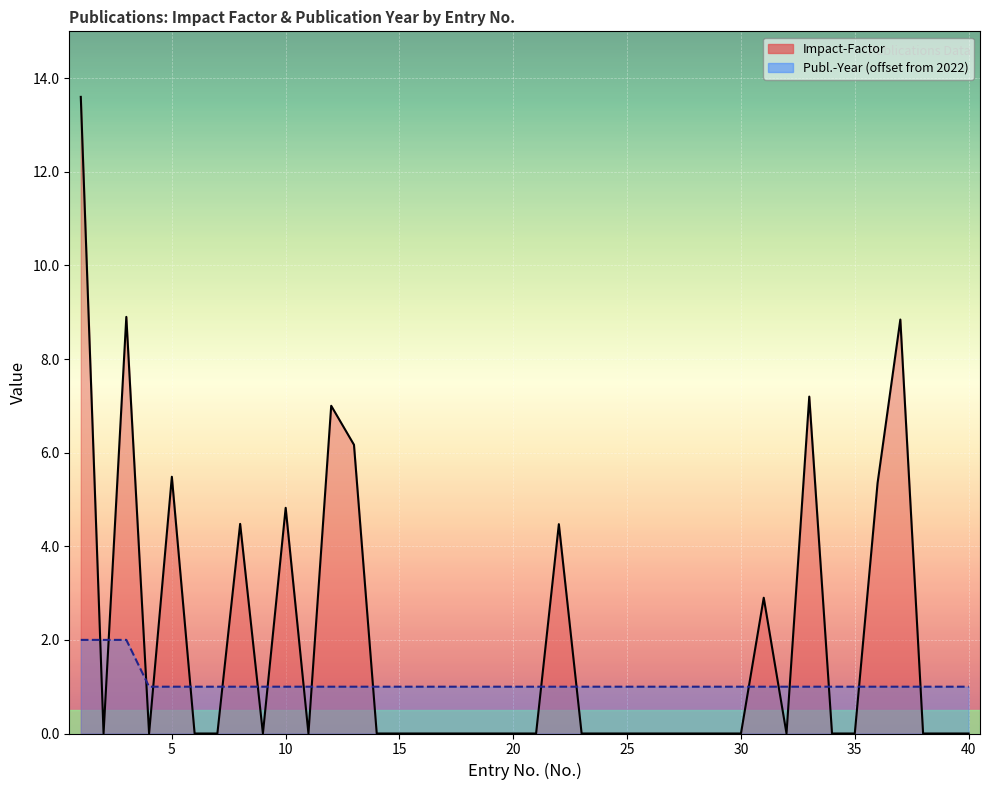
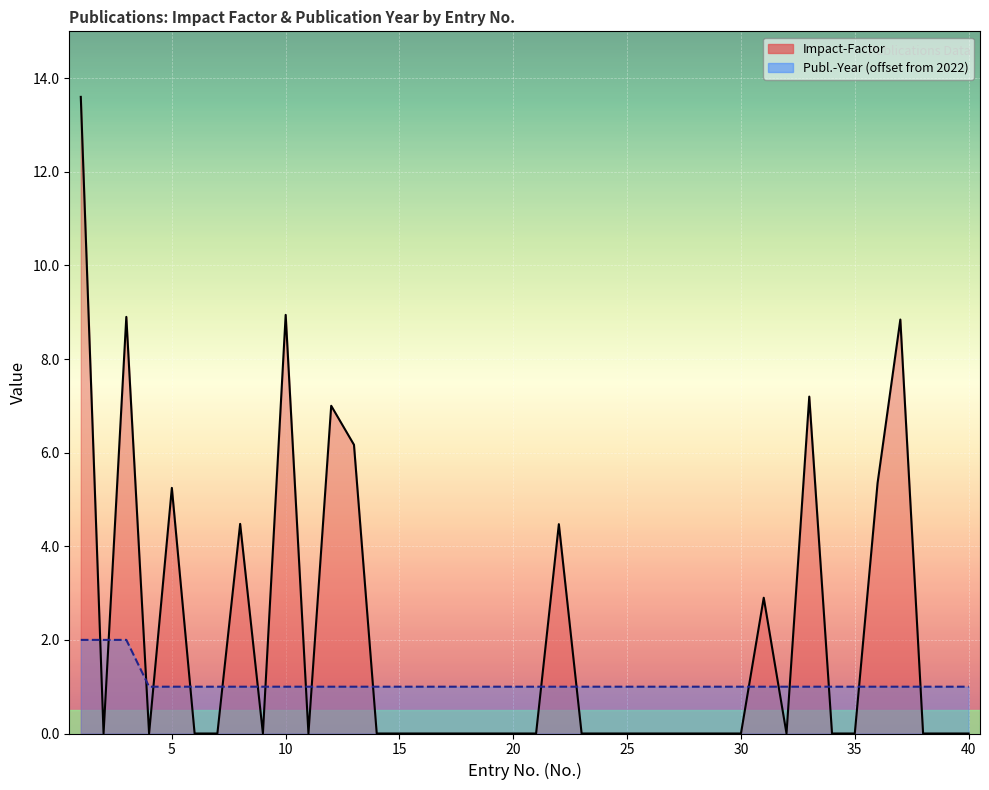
  {
    "Impact-Factor": {
-     "5": 5.5,
-     "10": 4.8
+     "5": 5.2,
+     "10": 8.9
    },
    "Publ.-Year (offset from 2022)": {
      "5": 1.0,
      "10": 1.0,
      "15": 1.0,
      "20": 1.0,
      "25": 1.0,
      "30": 1.0,
      "35": 1.0,
      "40": 1.0
    }
  }
